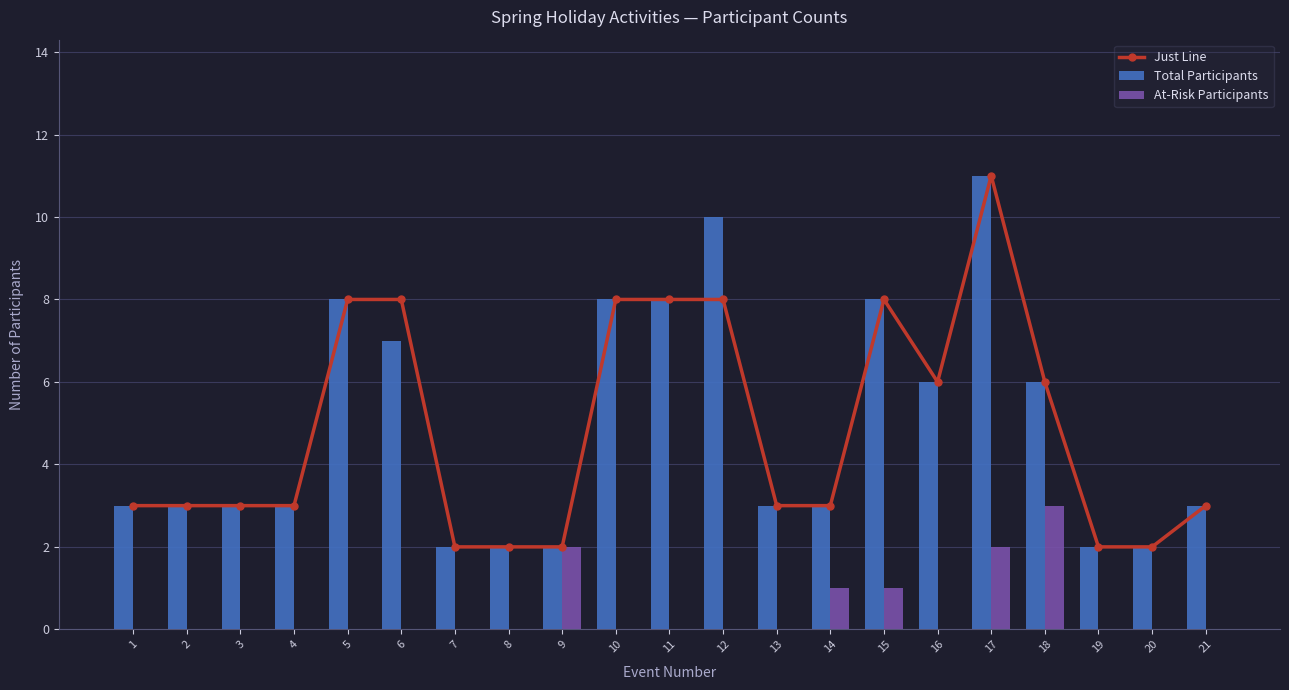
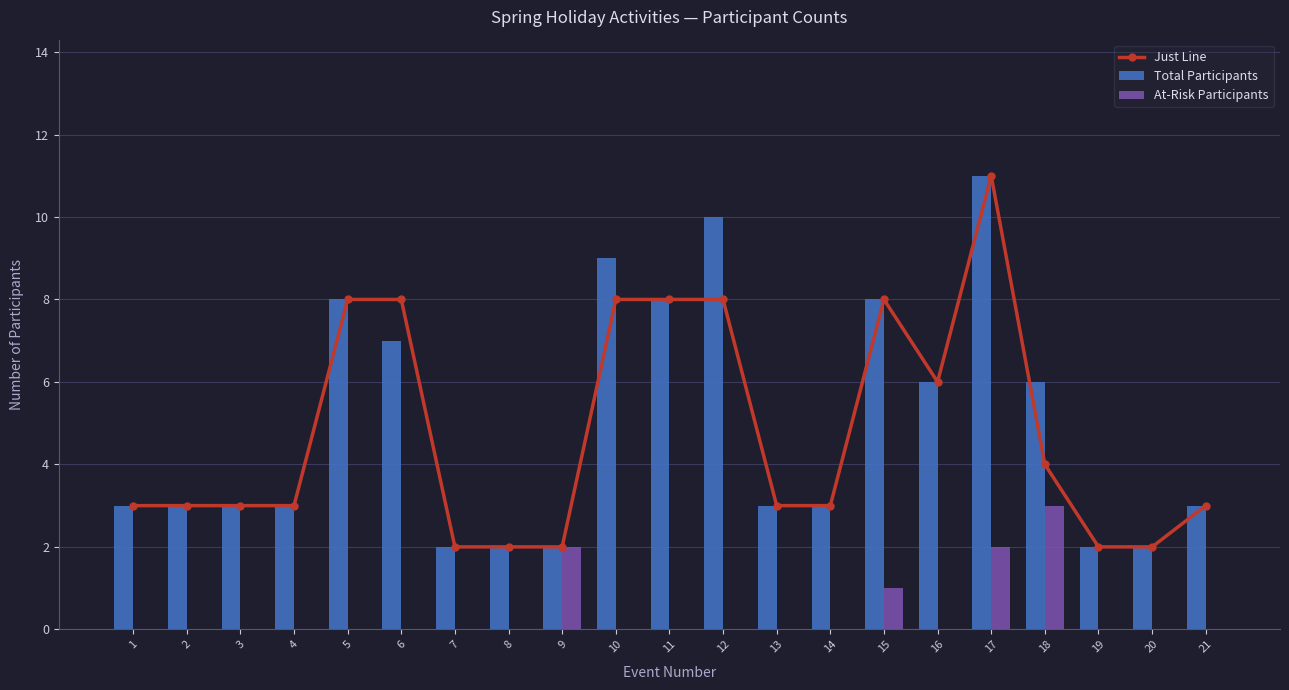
  {
    "Total Participants": {
      "1": 3,
      "2": 3,
      "3": 3,
      "4": 3,
      "5": 8,
      "6": 7,
      "7": 2,
      "8": 2,
      "9": 2,
-     "10": 8,
+     "10": 9,
      "11": 8,
      "12": 10,
      "13": 3,
      "14": 3,
      "15": 8,
      "16": 6,
      "17": 11,
      "18": 6,
      "19": 2,
      "20": 2,
      "21": 3
    },
    "Just Line": {
      "1": 3,
      "2": 3,
      "3": 3,
      "4": 3,
      "5": 8,
      "6": 8,
      "7": 2,
      "8": 2,
      "9": 2,
      "10": 8,
      "11": 8,
      "12": 8,
      "13": 3,
      "14": 3,
      "15": 8,
      "16": 6,
      "17": 11,
-     "18": 6,
+     "18": 4,
      "19": 2,
      "20": 2,
      "21": 3
    },
    "At-Risk Participants": {
      "1": 0,
      "2": 0,
      "3": 0,
      "4": 0,
      "5": 0,
      "6": 0,
      "7": 0,
      "8": 0,
      "9": 2,
      "10": 0,
      "11": 0,
      "12": 0,
      "13": 0,
-     "14": 1,
+     "14": 0,
      "15": 1,
      "16": 0,
      "17": 2,
      "18": 3,
      "19": 0,
      "20": 0,
      "21": 0
    }
  }
